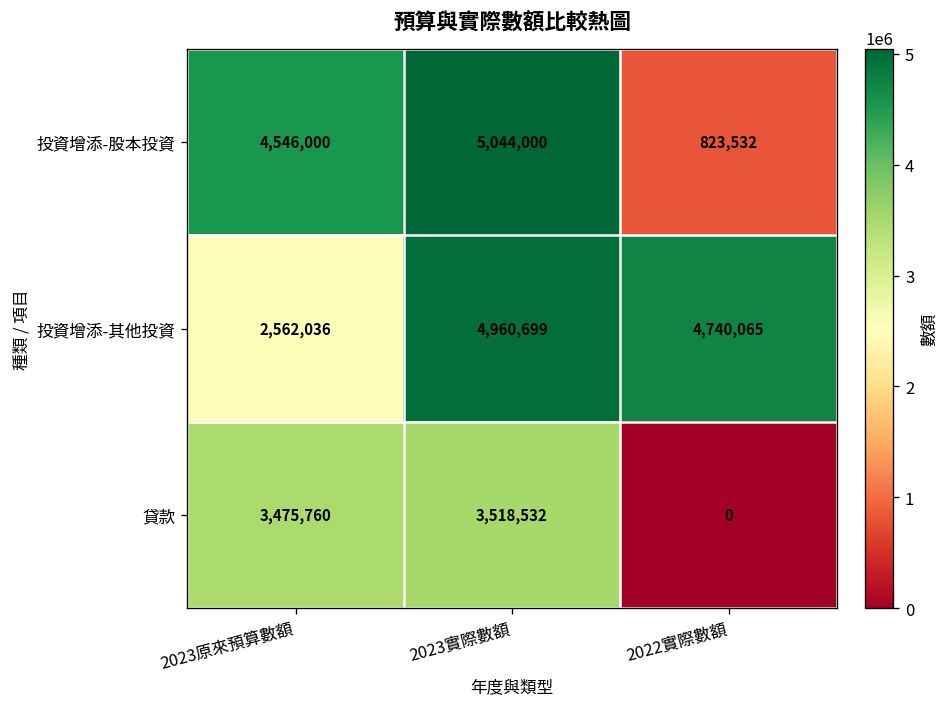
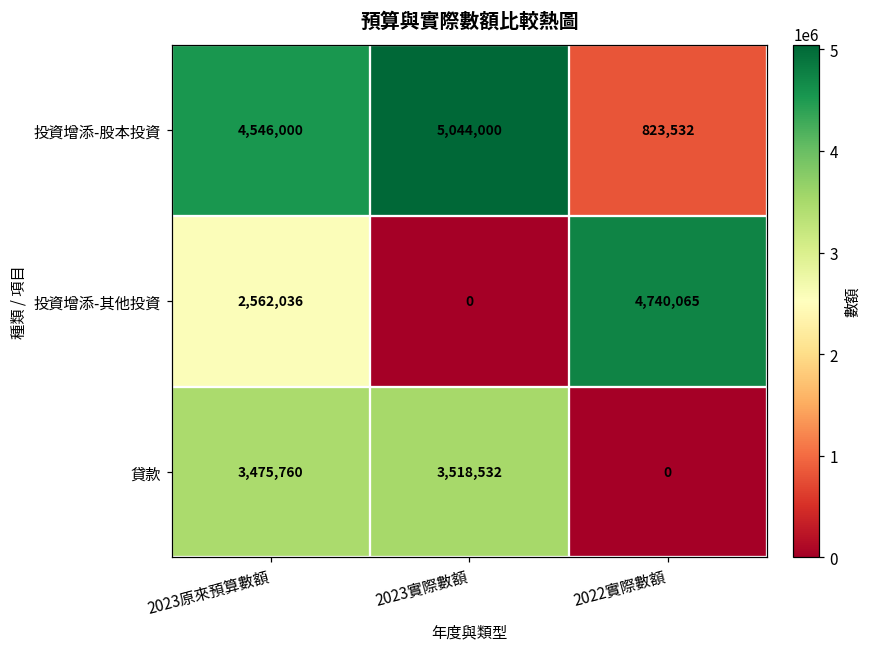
  {
    "投資增添-股本投資": {
      "2023原來預算數額": "4,546,000",
      "2023實際數額": "5,044,000",
      "2022實際數額": "823,532"
    },
    "投資增添-其他投資": {
      "2023原來預算數額": "2,562,036",
-     "2023實際數額": "4,960,699",
+     "2023實際數額": "0",
      "2022實際數額": "4,740,065"
    },
    "貸款": {
      "2023原來預算數額": "3,475,760",
      "2023實際數額": "3,518,532",
      "2022實際數額": "0"
    }
  }
